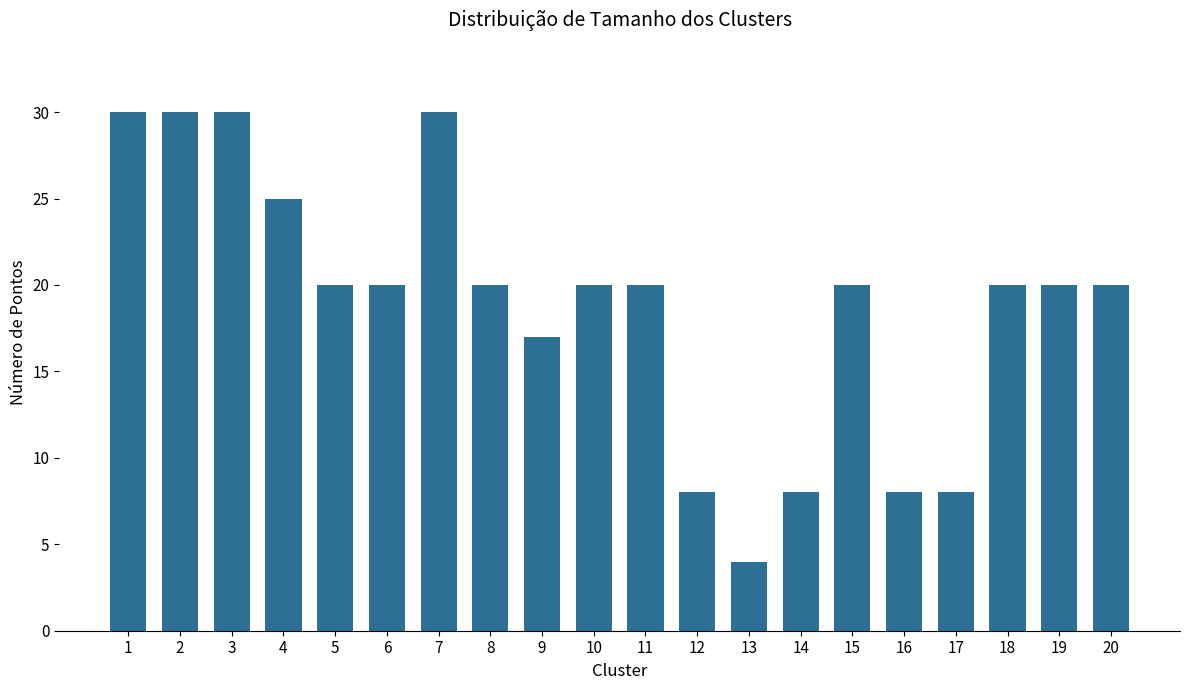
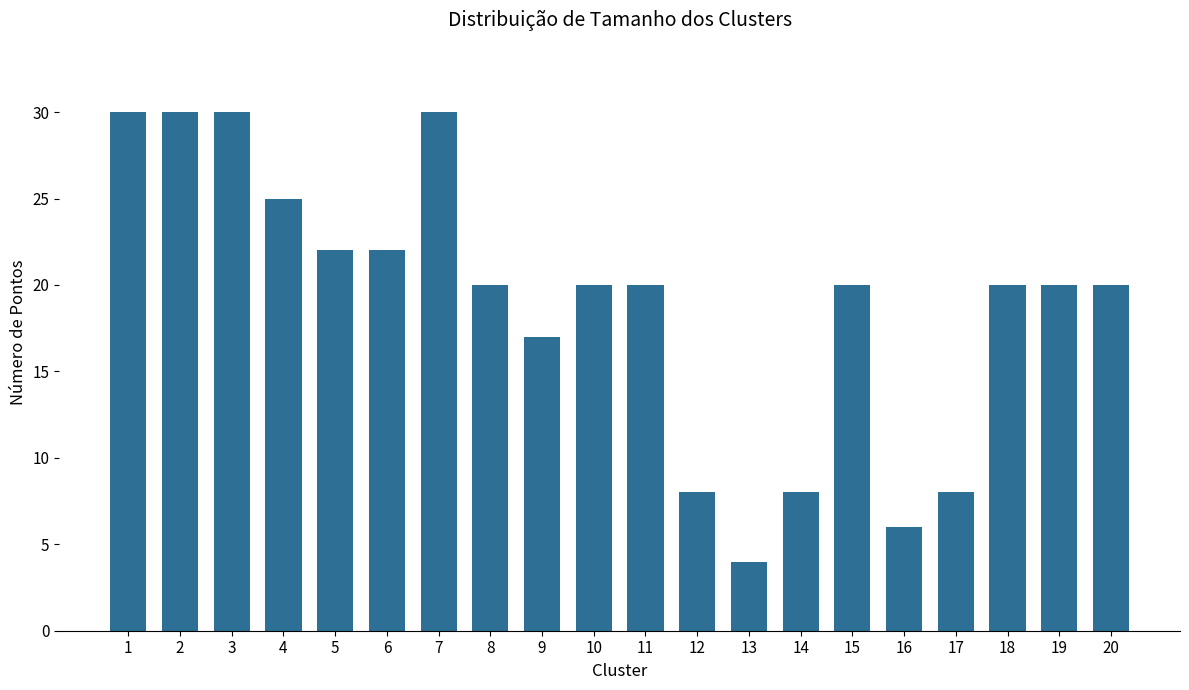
  {
    "1": 30,
    "2": 30,
    "3": 30,
    "4": 25,
-   "5": 20,
-   "6": 20,
+   "5": 22,
+   "6": 22,
    "7": 30,
    "8": 20,
    "9": 17,
    "10": 20,
    "11": 20,
    "12": 8,
    "13": 4,
    "14": 8,
    "15": 20,
-   "16": 8,
+   "16": 6,
    "17": 8,
    "18": 20,
    "19": 20,
    "20": 20
  }
